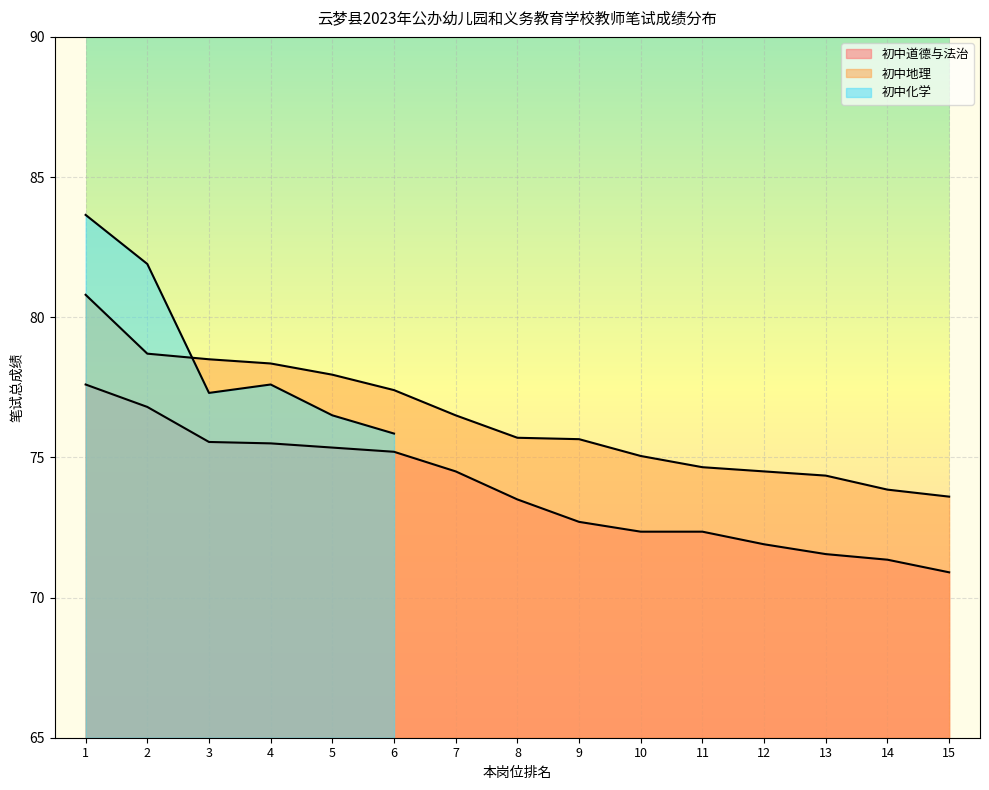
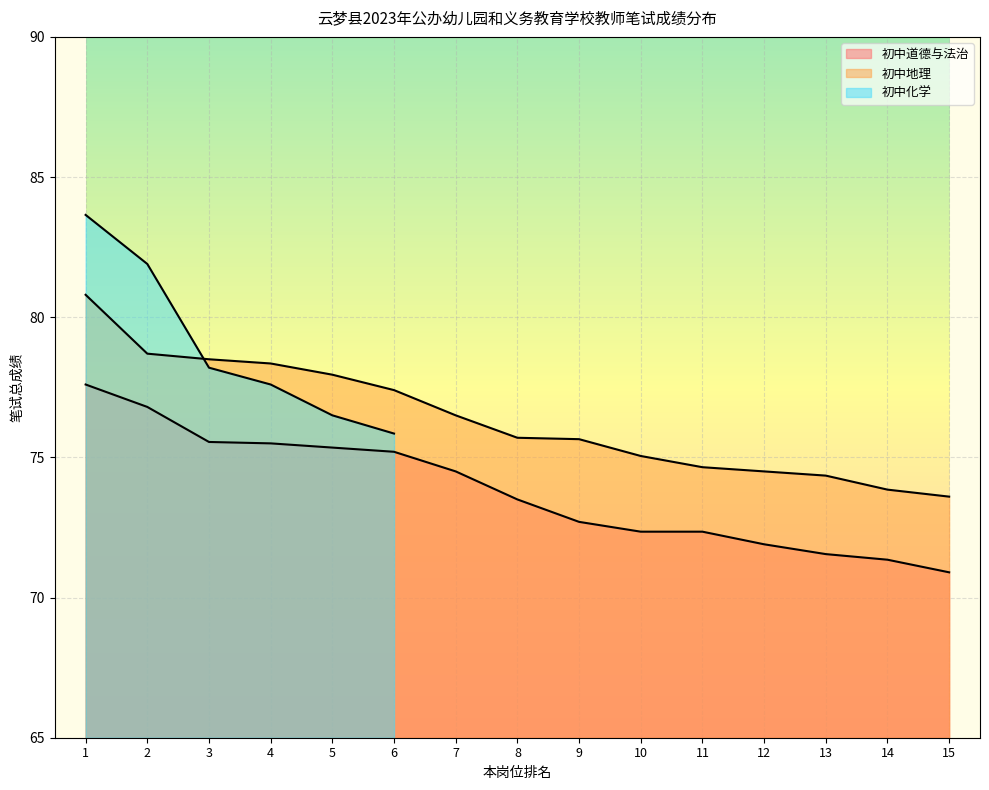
  {
    "初中化学": {
      "1": 83.7,
      "2": 81.9,
-     "3": 77.3,
+     "3": 78.2,
      "4": 77.6,
      "5": 76.5,
      "6": 75.9
    }
  }
